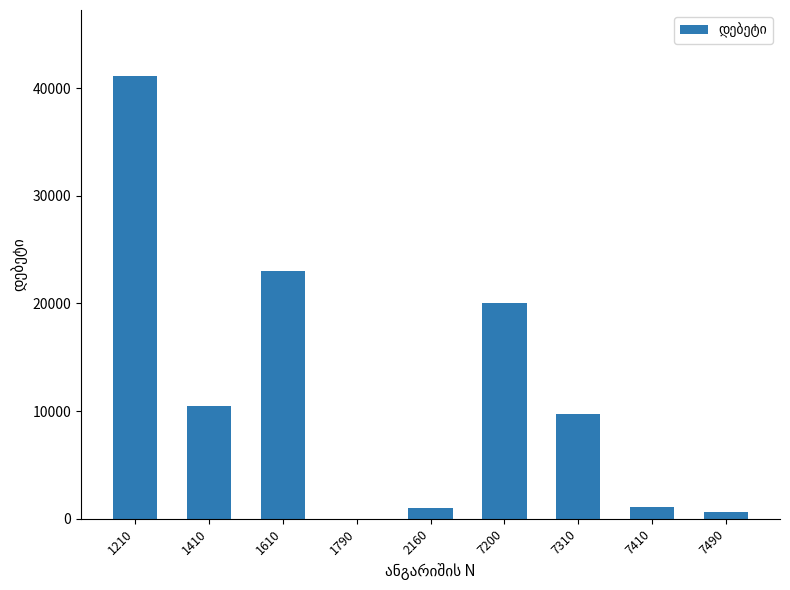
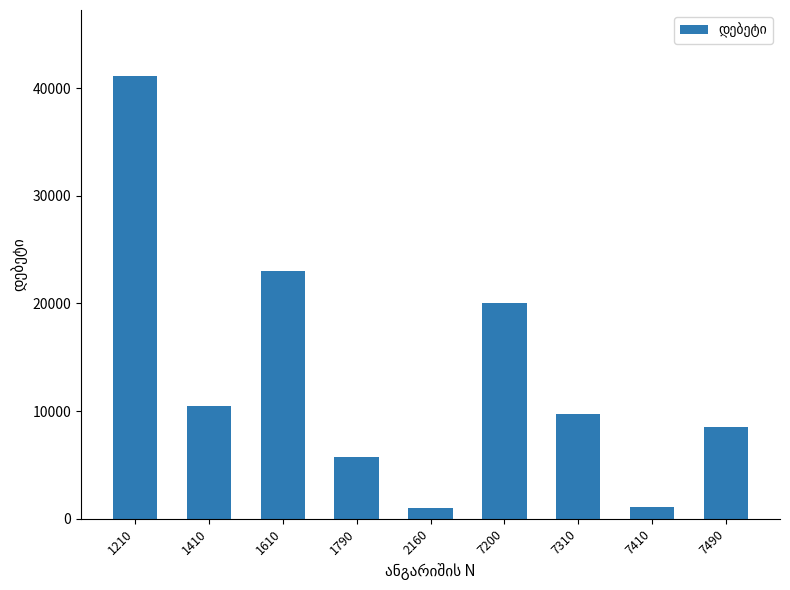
  {
    "1210": 41100,
    "1410": 10400,
    "1610": 23000,
-   "1790": 0,
+   "1790": 5700,
    "2160": 1000,
    "7200": 20000,
    "7310": 9700,
    "7410": 1000,
-   "7490": 600
+   "7490": 8500
  }
